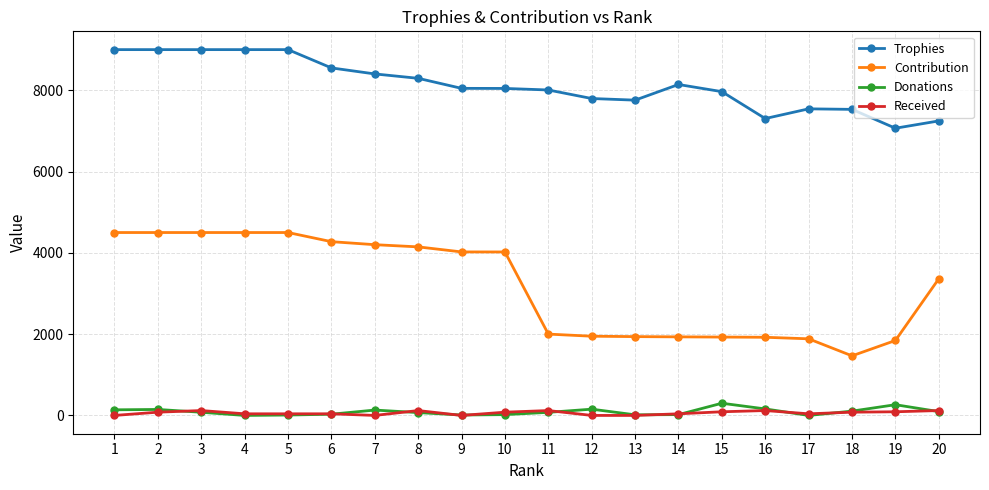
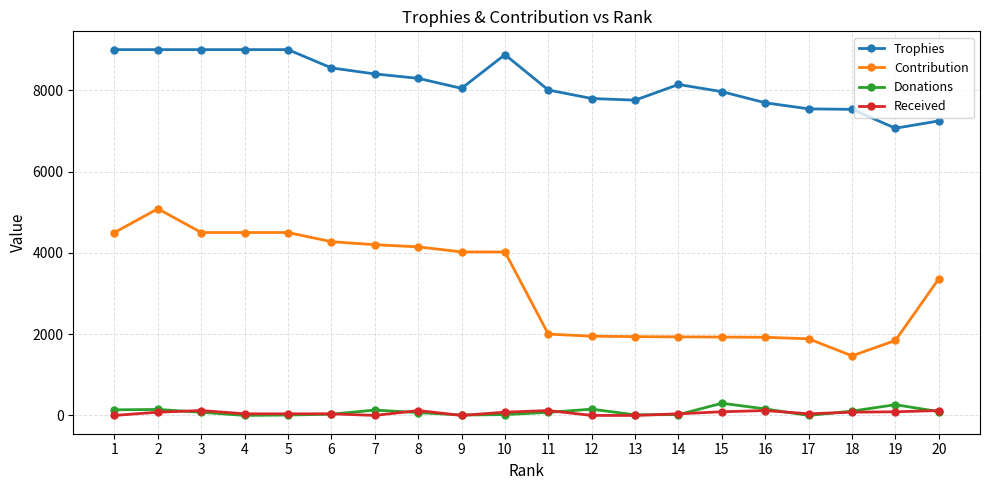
  {
    "Trophies": {
      "1": 9000,
      "2": 9000,
      "3": 9000,
      "4": 9000,
      "5": 9000,
      "6": 8600,
      "7": 8400,
      "8": 8300,
      "9": 8000,
-     "10": 8000,
+     "10": 8900,
      "11": 8000,
      "12": 7800,
      "13": 7800,
      "14": 8100,
      "15": 8000,
-     "16": 7300,
+     "16": 7700,
      "17": 7500,
      "18": 7500,
      "19": 7100,
      "20": 7200
    },
    "Contribution": {
      "1": 4500,
-     "2": 4500,
+     "2": 5100,
      "3": 4500,
      "4": 4500,
      "5": 4500,
      "6": 4300,
      "7": 4200,
      "8": 4100,
      "9": 4000,
      "10": 4000,
      "11": 2000,
      "12": 1900,
      "13": 1900,
      "14": 1900,
      "15": 1900,
      "16": 1900,
      "17": 1900,
      "18": 1500,
      "19": 1800,
      "20": 3400
    },
    "Donations": {
      "1": 100,
      "2": 100,
      "7": 100,
      "12": 200,
      "15": 300,
      "19": 300
    },
    "Received": {
      "1": 0,
      "2": 100,
      "7": 0,
      "12": 0,
      "15": 100,
      "19": 100
    }
  }
